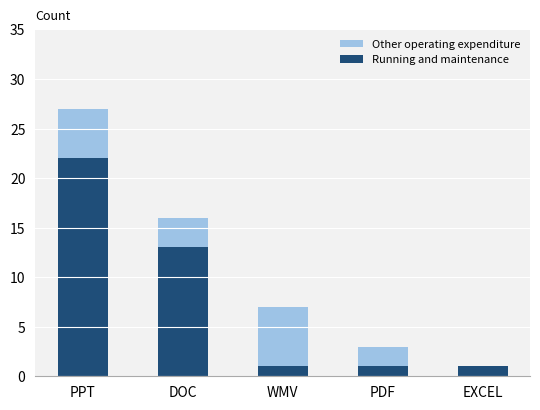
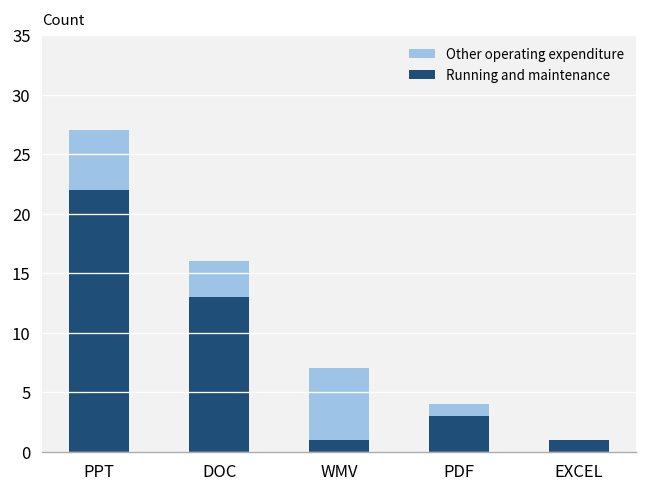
  {
    "Running and maintenance": {
      "PPT": 22,
      "DOC": 13,
      "WMV": 1,
-     "PDF": 1,
+     "PDF": 3,
      "EXCEL": 1
    },
    "Other operating expenditure": {
      "PPT": 5,
      "DOC": 3,
      "WMV": 6,
-     "PDF": 2,
+     "PDF": 1,
      "EXCEL": 0
    }
  }
